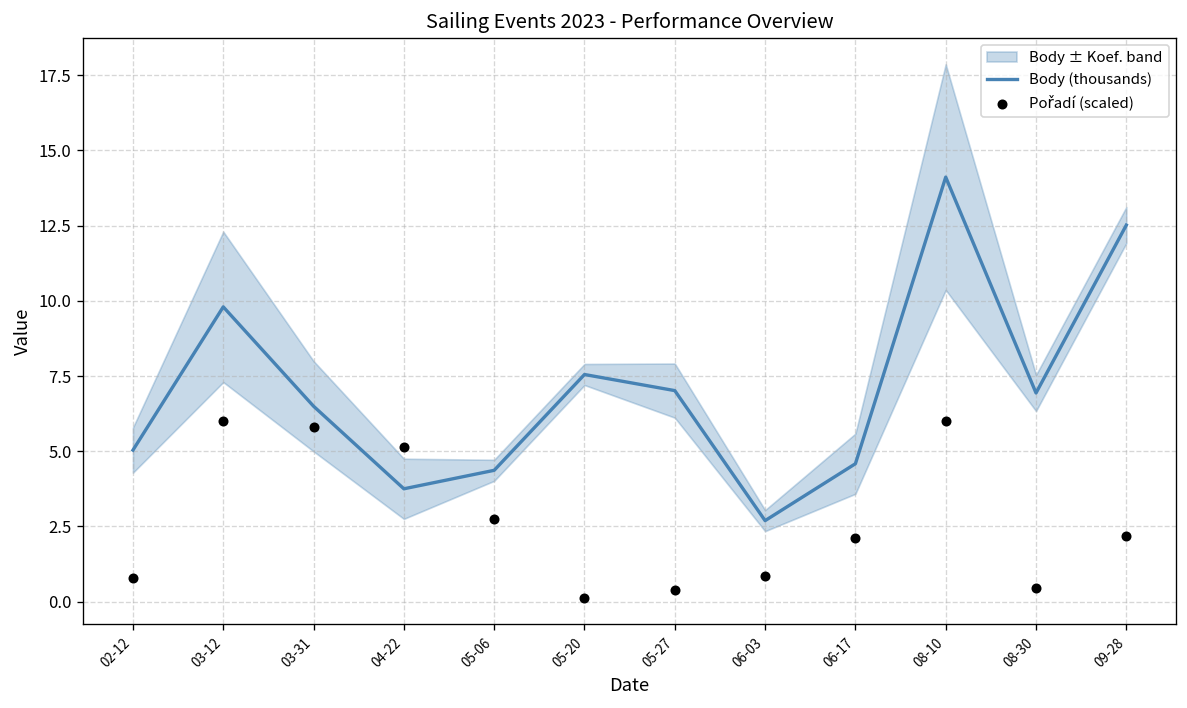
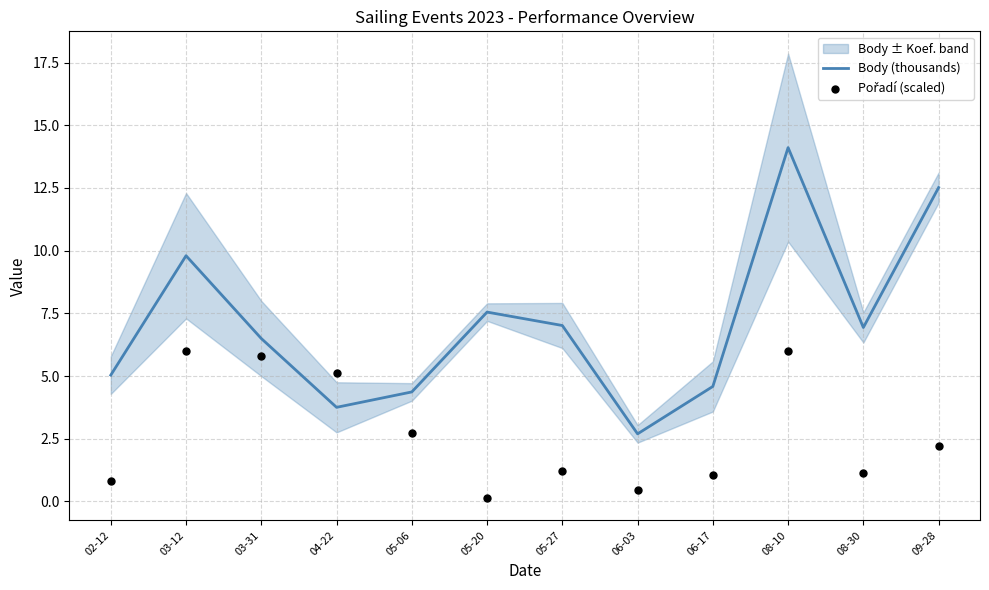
  {
    "Pořadí (scaled)": {
-     "05-27": 0.4,
-     "06-03": 0.9,
-     "06-17": 2.1,
-     "08-30": 0.5
+     "05-27": 1.2,
+     "06-03": 0.5,
+     "06-17": 1.1,
+     "08-30": 1.1
    }
  }
